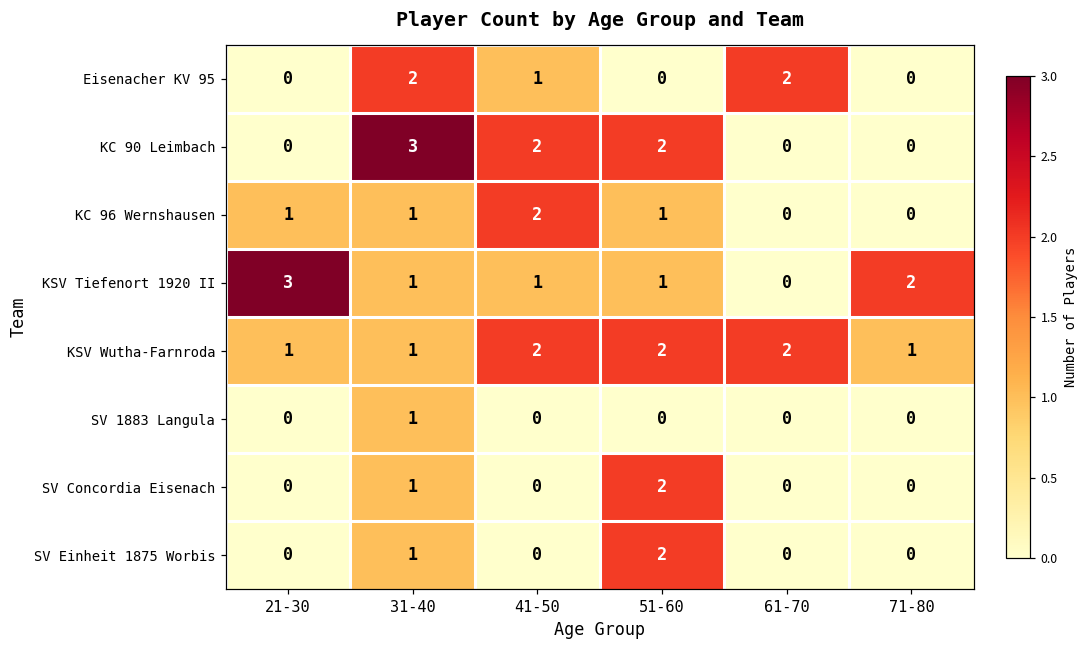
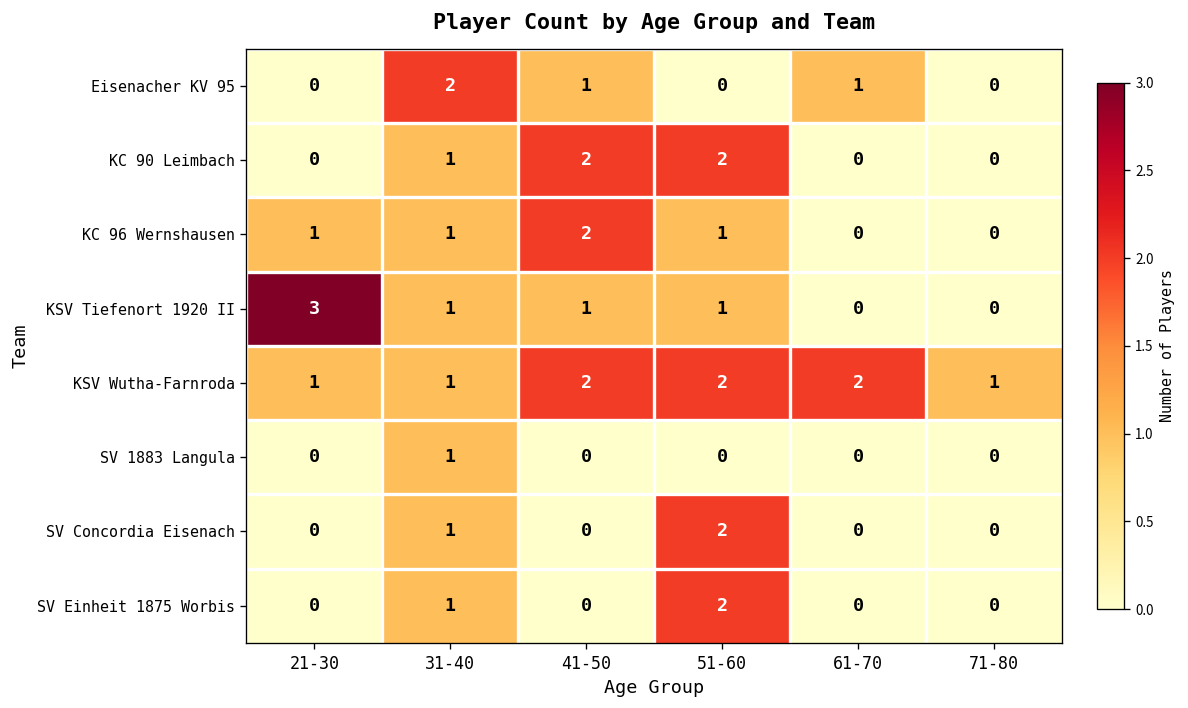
  {
    "Eisenacher KV 95": {
      "21-30": 0,
      "31-40": 2,
      "41-50": 1,
      "51-60": 0,
-     "61-70": 2,
+     "61-70": 1,
      "71-80": 0
    },
    "KC 90 Leimbach": {
      "21-30": 0,
-     "31-40": 3,
+     "31-40": 1,
      "41-50": 2,
      "51-60": 2,
      "61-70": 0,
      "71-80": 0
    },
    "KC 96 Wernshausen": {
      "21-30": 1,
      "31-40": 1,
      "41-50": 2,
      "51-60": 1,
      "61-70": 0,
      "71-80": 0
    },
    "KSV Tiefenort 1920 II": {
      "21-30": 3,
      "31-40": 1,
      "41-50": 1,
      "51-60": 1,
      "61-70": 0,
-     "71-80": 2
+     "71-80": 0
    },
    "KSV Wutha-Farnroda": {
      "21-30": 1,
      "31-40": 1,
      "41-50": 2,
      "51-60": 2,
      "61-70": 2,
      "71-80": 1
    },
    "SV 1883 Langula": {
      "21-30": 0,
      "31-40": 1,
      "41-50": 0,
      "51-60": 0,
      "61-70": 0,
      "71-80": 0
    },
    "SV Concordia Eisenach": {
      "21-30": 0,
      "31-40": 1,
      "41-50": 0,
      "51-60": 2,
      "61-70": 0,
      "71-80": 0
    },
    "SV Einheit 1875 Worbis": {
      "21-30": 0,
      "31-40": 1,
      "41-50": 0,
      "51-60": 2,
      "61-70": 0,
      "71-80": 0
    }
  }
